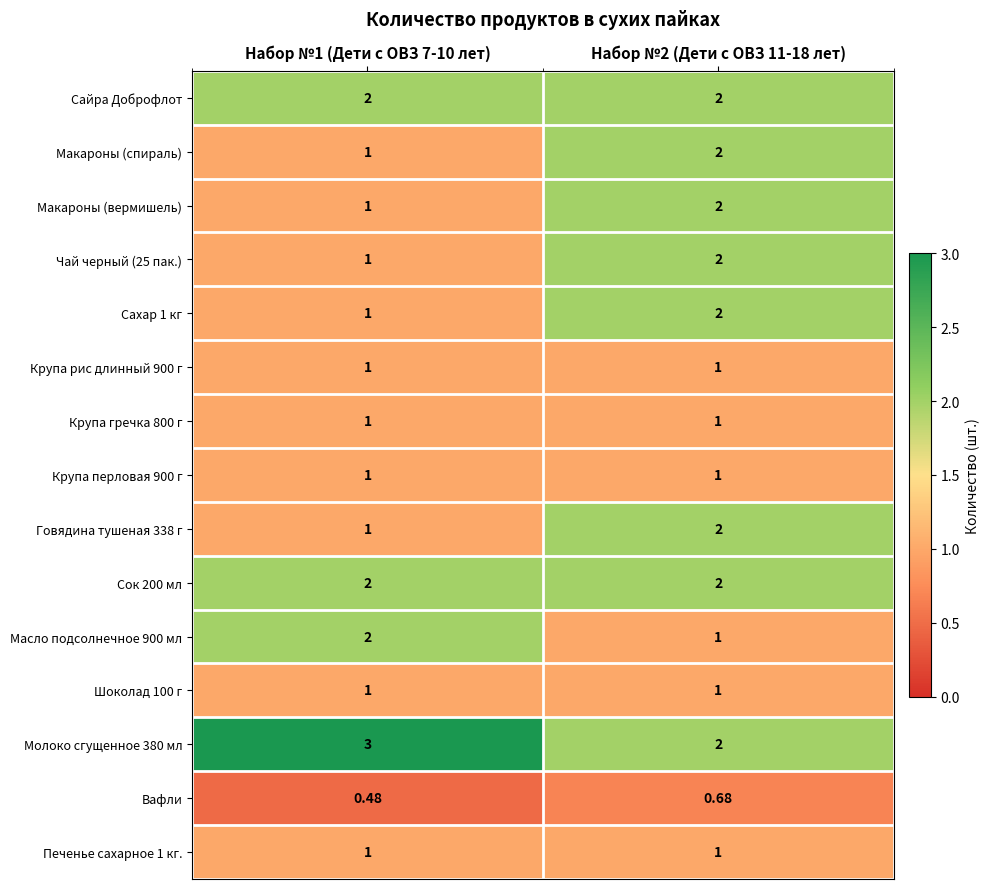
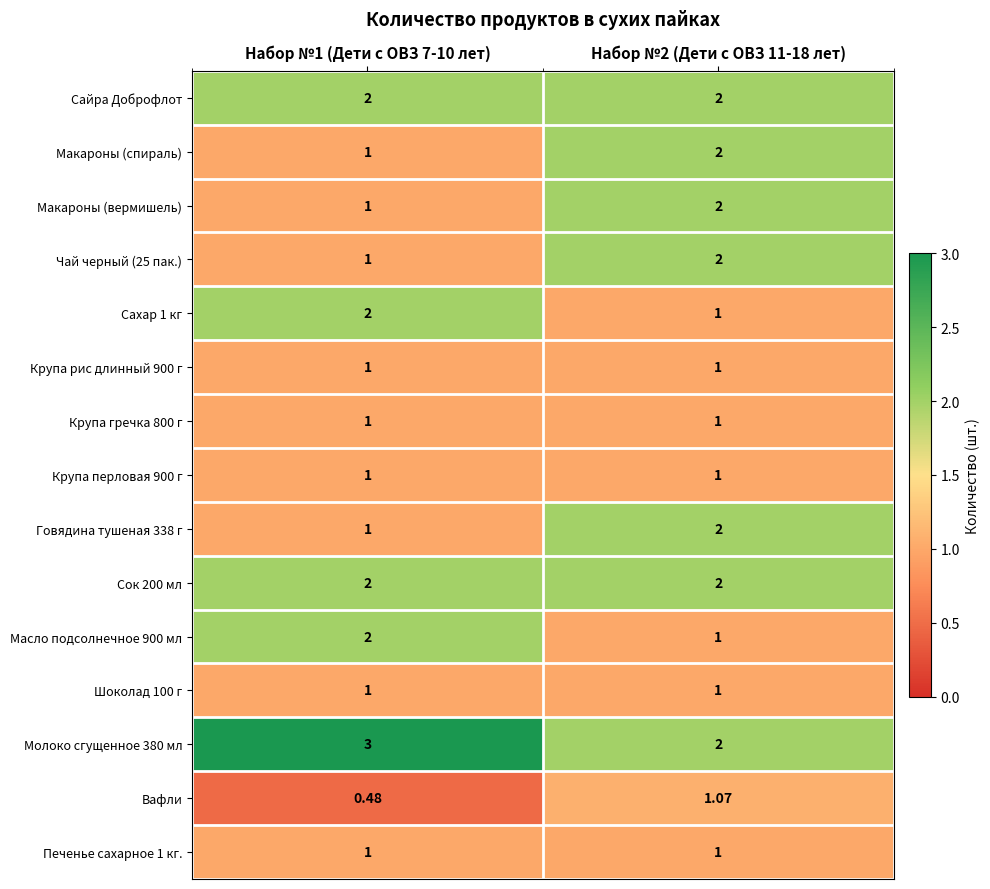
  {
    "Сайра Доброфлот": {
      "Набор №1 (Дети с ОВЗ 7-10 лет)": 2,
      "Набор №2 (Дети с ОВЗ 11-18 лет)": 2
    },
    "Макароны (спираль)": {
      "Набор №1 (Дети с ОВЗ 7-10 лет)": 1,
      "Набор №2 (Дети с ОВЗ 11-18 лет)": 2
    },
    "Макароны (вермишель)": {
      "Набор №1 (Дети с ОВЗ 7-10 лет)": 1,
      "Набор №2 (Дети с ОВЗ 11-18 лет)": 2
    },
    "Чай черный (25 пак.)": {
      "Набор №1 (Дети с ОВЗ 7-10 лет)": 1,
      "Набор №2 (Дети с ОВЗ 11-18 лет)": 2
    },
    "Сахар 1 кг": {
-     "Набор №1 (Дети с ОВЗ 7-10 лет)": 1,
-     "Набор №2 (Дети с ОВЗ 11-18 лет)": 2
+     "Набор №1 (Дети с ОВЗ 7-10 лет)": 2,
+     "Набор №2 (Дети с ОВЗ 11-18 лет)": 1
    },
    "Крупа рис длинный 900 г": {
      "Набор №1 (Дети с ОВЗ 7-10 лет)": 1,
      "Набор №2 (Дети с ОВЗ 11-18 лет)": 1
    },
    "Крупа гречка 800 г": {
      "Набор №1 (Дети с ОВЗ 7-10 лет)": 1,
      "Набор №2 (Дети с ОВЗ 11-18 лет)": 1
    },
    "Крупа перловая 900 г": {
      "Набор №1 (Дети с ОВЗ 7-10 лет)": 1,
      "Набор №2 (Дети с ОВЗ 11-18 лет)": 1
    },
    "Говядина тушеная 338 г": {
      "Набор №1 (Дети с ОВЗ 7-10 лет)": 1,
      "Набор №2 (Дети с ОВЗ 11-18 лет)": 2
    },
    "Сок 200 мл": {
      "Набор №1 (Дети с ОВЗ 7-10 лет)": 2,
      "Набор №2 (Дети с ОВЗ 11-18 лет)": 2
    },
    "Масло подсолнечное 900 мл": {
      "Набор №1 (Дети с ОВЗ 7-10 лет)": 2,
      "Набор №2 (Дети с ОВЗ 11-18 лет)": 1
    },
    "Шоколад 100 г": {
      "Набор №1 (Дети с ОВЗ 7-10 лет)": 1,
      "Набор №2 (Дети с ОВЗ 11-18 лет)": 1
    },
    "Молоко сгущенное 380 мл": {
      "Набор №1 (Дети с ОВЗ 7-10 лет)": 3,
      "Набор №2 (Дети с ОВЗ 11-18 лет)": 2
    },
    "Вафли": {
      "Набор №1 (Дети с ОВЗ 7-10 лет)": 0.48,
-     "Набор №2 (Дети с ОВЗ 11-18 лет)": 0.68
+     "Набор №2 (Дети с ОВЗ 11-18 лет)": 1.07
    },
    "Печенье сахарное 1 кг.": {
      "Набор №1 (Дети с ОВЗ 7-10 лет)": 1,
      "Набор №2 (Дети с ОВЗ 11-18 лет)": 1
    }
  }
